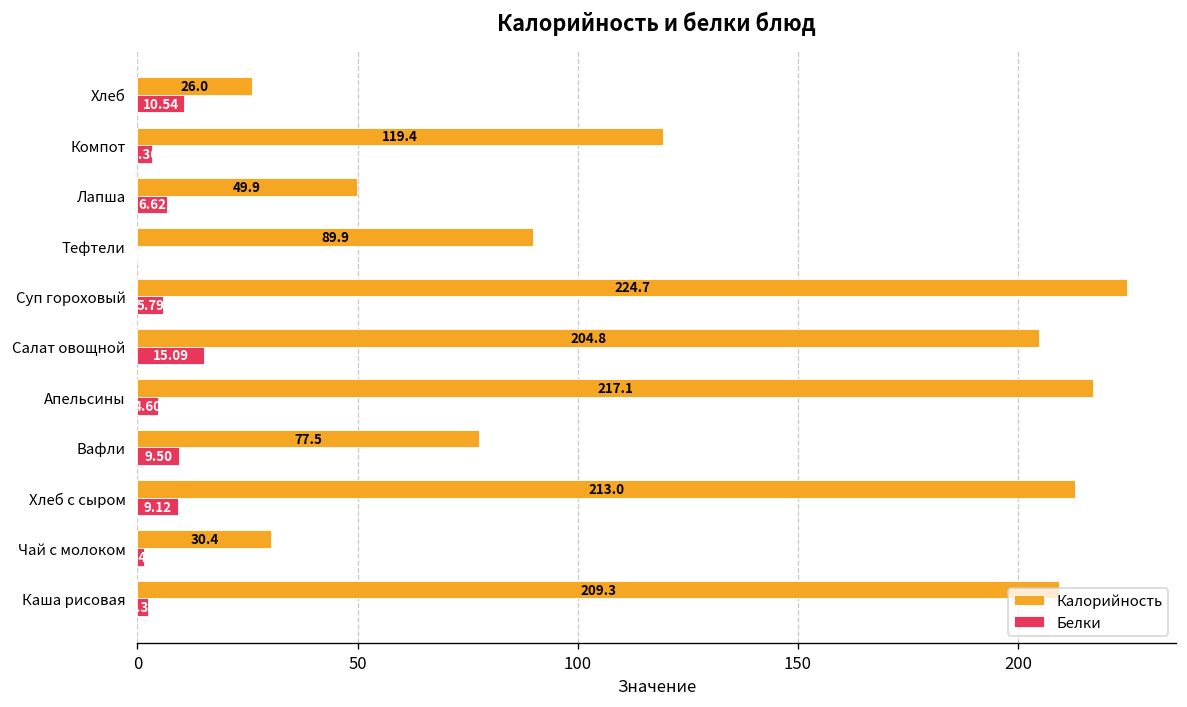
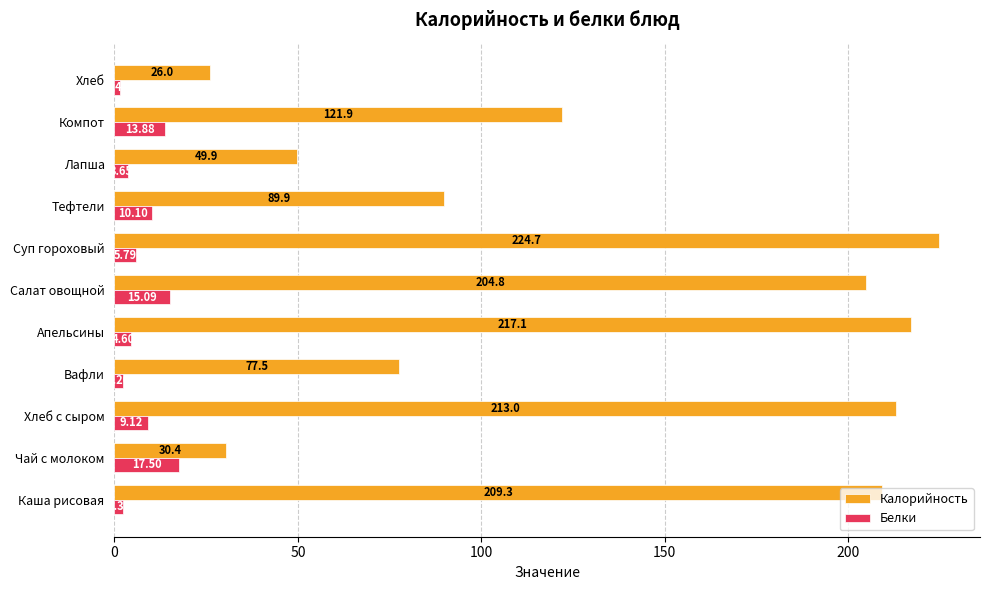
  {
    "Калорийность": {
      "Хлеб": 26.0,
-     "Компот": 119.4,
+     "Компот": 121.9,
      "Лапша": 49.9,
      "Тефтели": 89.9,
      "Суп гороховый": 224.7,
      "Салат овощной": 204.8,
      "Апельсины": 217.1,
      "Вафли": 77.5,
      "Хлеб с сыром": 213.0,
      "Чай с молоком": 30.4
    },
    "Белки": {
-     "Хлеб": 11,
-     "Компот": 3,
-     "Лапша": 7,
-     "Тефтели": 0,
-     "Вафли": 10,
-     "Чай с молоком": 1,
+     "Хлеб": 1,
+     "Компот": 14,
+     "Лапша": 4,
+     "Тефтели": 10,
+     "Вафли": 2,
+     "Чай с молоком": 18,
      "Каша рисовая": 2
    }
  }
